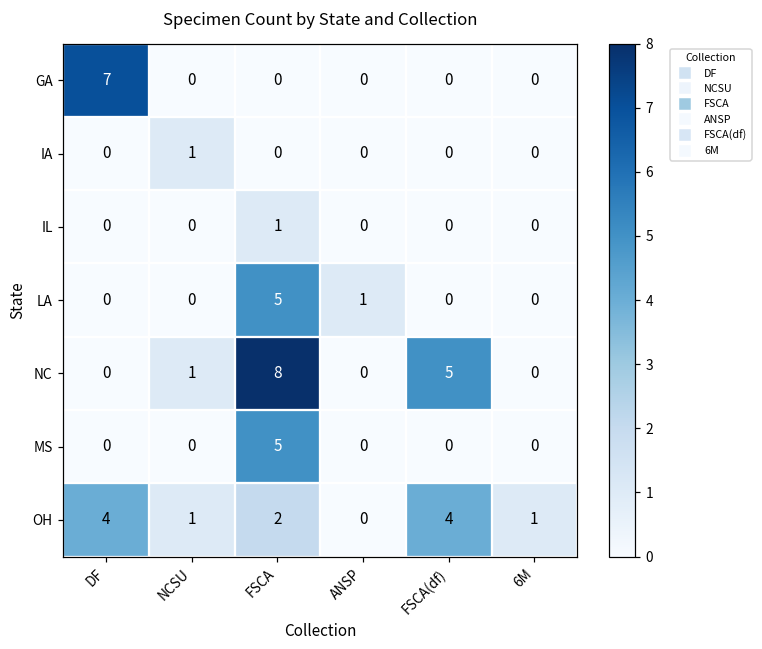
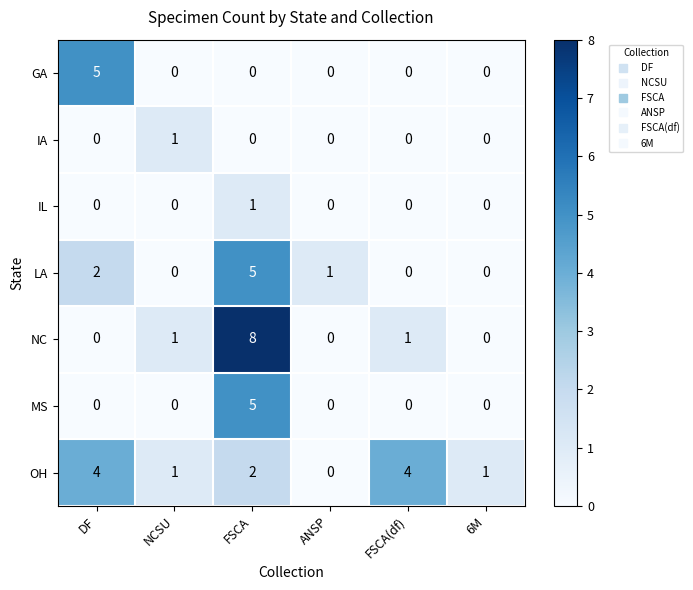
  {
    "GA": {
-     "DF": 7,
+     "DF": 5,
      "NCSU": 0,
      "FSCA": 0,
      "ANSP": 0,
      "FSCA(df)": 0,
      "6M": 0
    },
    "IA": {
      "DF": 0,
      "NCSU": 1,
      "FSCA": 0,
      "ANSP": 0,
      "FSCA(df)": 0,
      "6M": 0
    },
    "IL": {
      "DF": 0,
      "NCSU": 0,
      "FSCA": 1,
      "ANSP": 0,
      "FSCA(df)": 0,
      "6M": 0
    },
    "LA": {
-     "DF": 0,
+     "DF": 2,
      "NCSU": 0,
      "FSCA": 5,
      "ANSP": 1,
      "FSCA(df)": 0,
      "6M": 0
    },
    "NC": {
      "DF": 0,
      "NCSU": 1,
      "FSCA": 8,
      "ANSP": 0,
-     "FSCA(df)": 5,
+     "FSCA(df)": 1,
      "6M": 0
    },
    "MS": {
      "DF": 0,
      "NCSU": 0,
      "FSCA": 5,
      "ANSP": 0,
      "FSCA(df)": 0,
      "6M": 0
    },
    "OH": {
      "DF": 4,
      "NCSU": 1,
      "FSCA": 2,
      "ANSP": 0,
      "FSCA(df)": 4,
      "6M": 1
    }
  }
